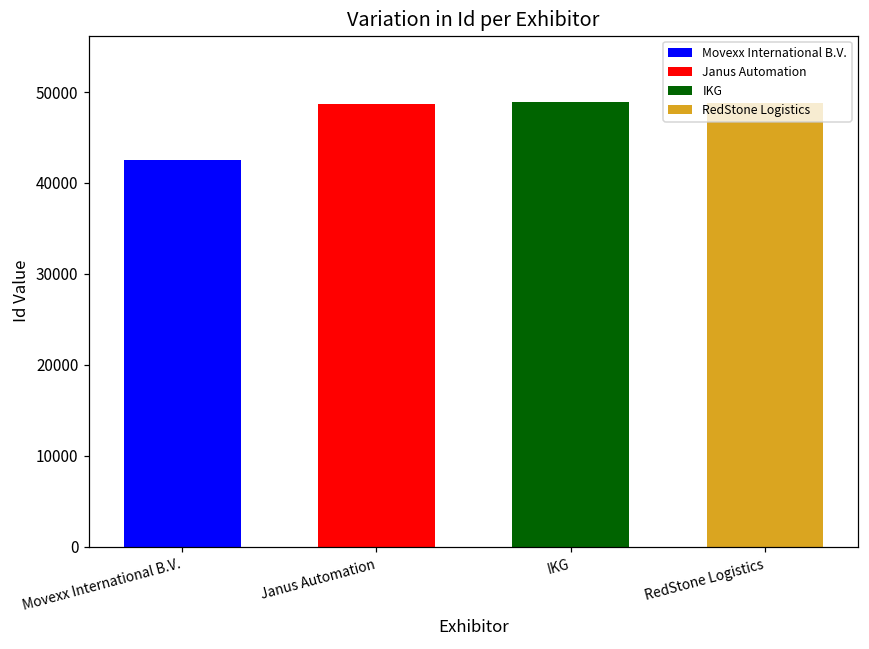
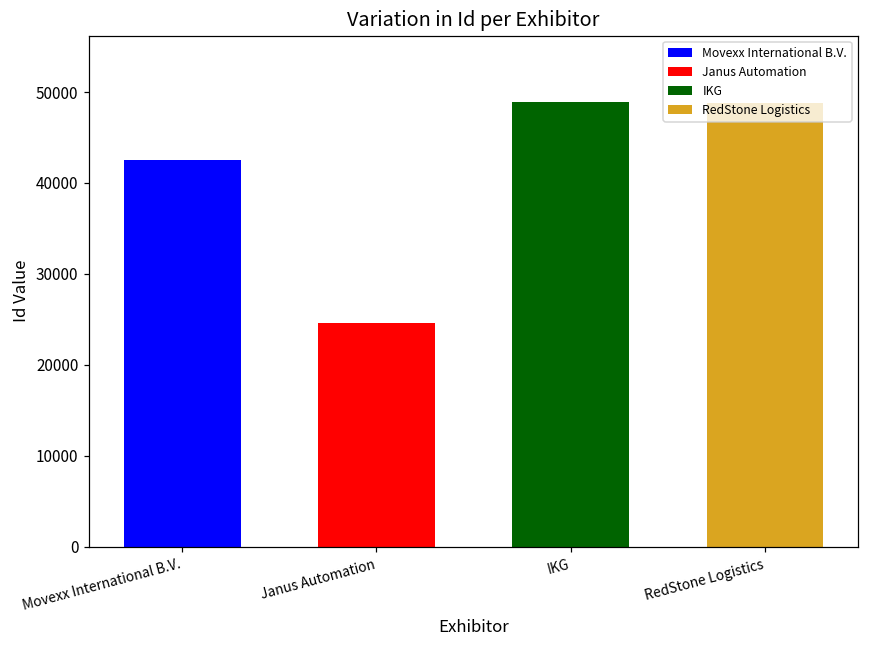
  {
    "Movexx International B.V.": 42000,
-   "Janus Automation": 49000,
+   "Janus Automation": 25000,
    "IKG": 49000
  }
